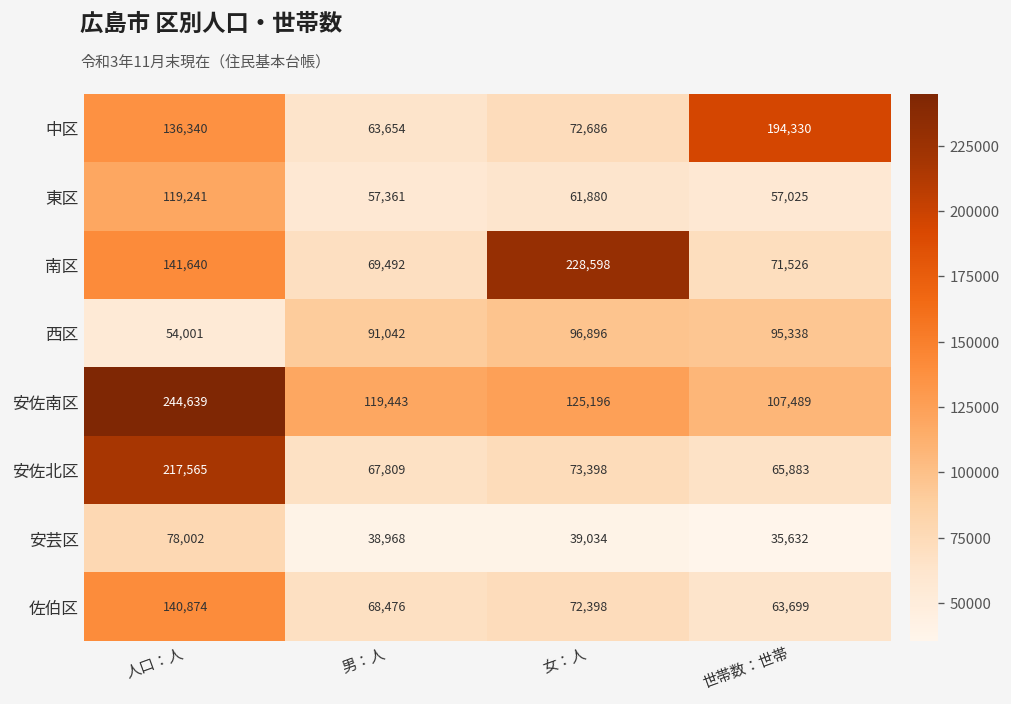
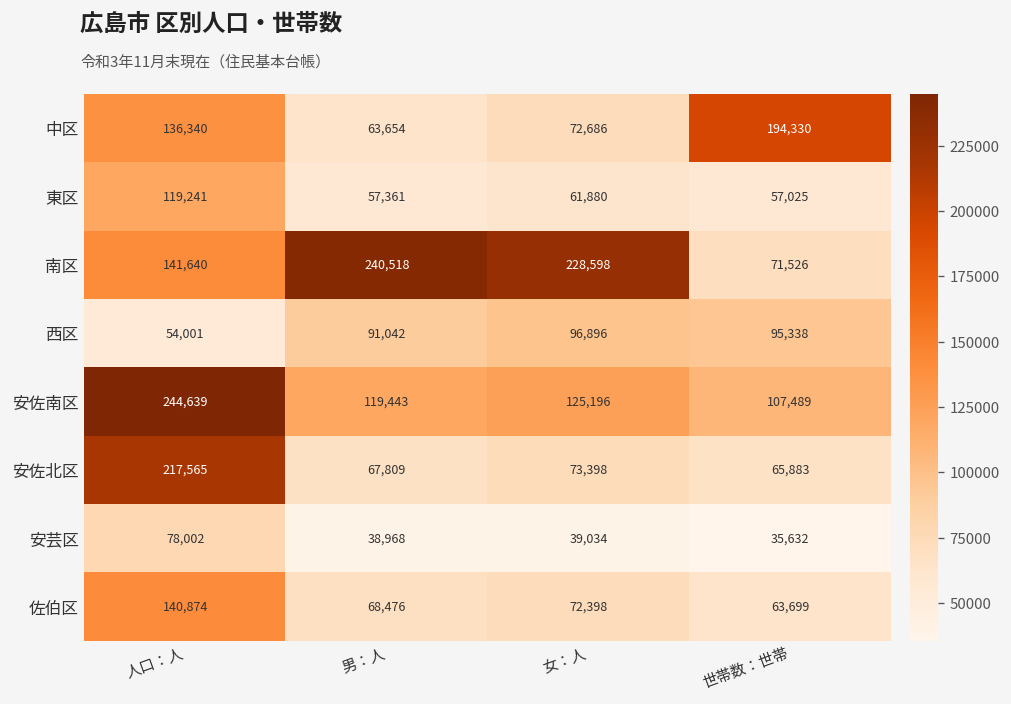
  {
    "中区": {
      "人口：人": "136,340",
      "男：人": "63,654",
      "女：人": "72,686",
      "世帯数：世帯": "194,330"
    },
    "東区": {
      "人口：人": "119,241",
      "男：人": "57,361",
      "女：人": "61,880",
      "世帯数：世帯": "57,025"
    },
    "南区": {
      "人口：人": "141,640",
-     "男：人": "69,492",
+     "男：人": "240,518",
      "女：人": "228,598",
      "世帯数：世帯": "71,526"
    },
    "西区": {
      "人口：人": "54,001",
      "男：人": "91,042",
      "女：人": "96,896",
      "世帯数：世帯": "95,338"
    },
    "安佐南区": {
      "人口：人": "244,639",
      "男：人": "119,443",
      "女：人": "125,196",
      "世帯数：世帯": "107,489"
    },
    "安佐北区": {
      "人口：人": "217,565",
      "男：人": "67,809",
      "女：人": "73,398",
      "世帯数：世帯": "65,883"
    },
    "安芸区": {
      "人口：人": "78,002",
      "男：人": "38,968",
      "女：人": "39,034",
      "世帯数：世帯": "35,632"
    },
    "佐伯区": {
      "人口：人": "140,874",
      "男：人": "68,476",
      "女：人": "72,398",
      "世帯数：世帯": "63,699"
    }
  }
